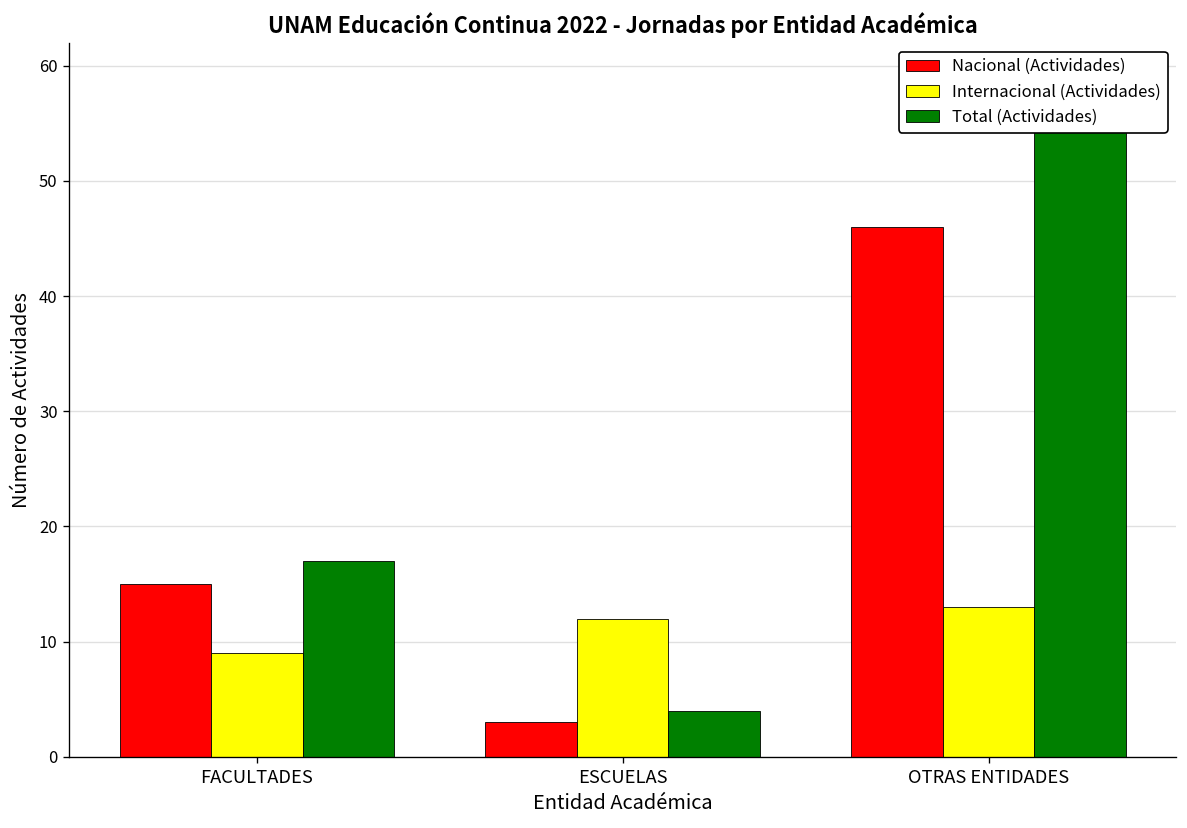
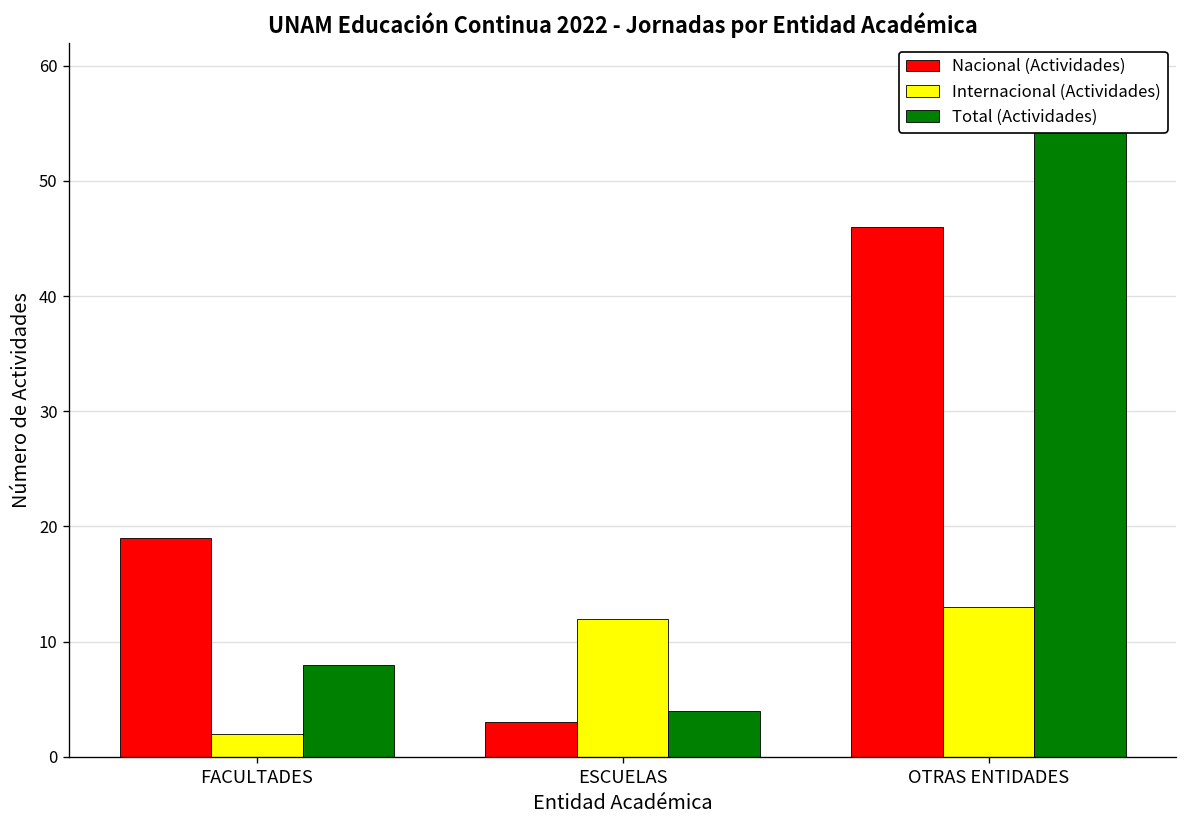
  {
    "Nacional (Actividades)": {
-     "FACULTADES": 15,
+     "FACULTADES": 19,
      "ESCUELAS": 3,
      "OTRAS ENTIDADES": 46
    },
    "Internacional (Actividades)": {
-     "FACULTADES": 9,
+     "FACULTADES": 2,
      "ESCUELAS": 12,
      "OTRAS ENTIDADES": 13
    },
    "Total (Actividades)": {
-     "FACULTADES": 17,
+     "FACULTADES": 8,
      "ESCUELAS": 4
    }
  }
